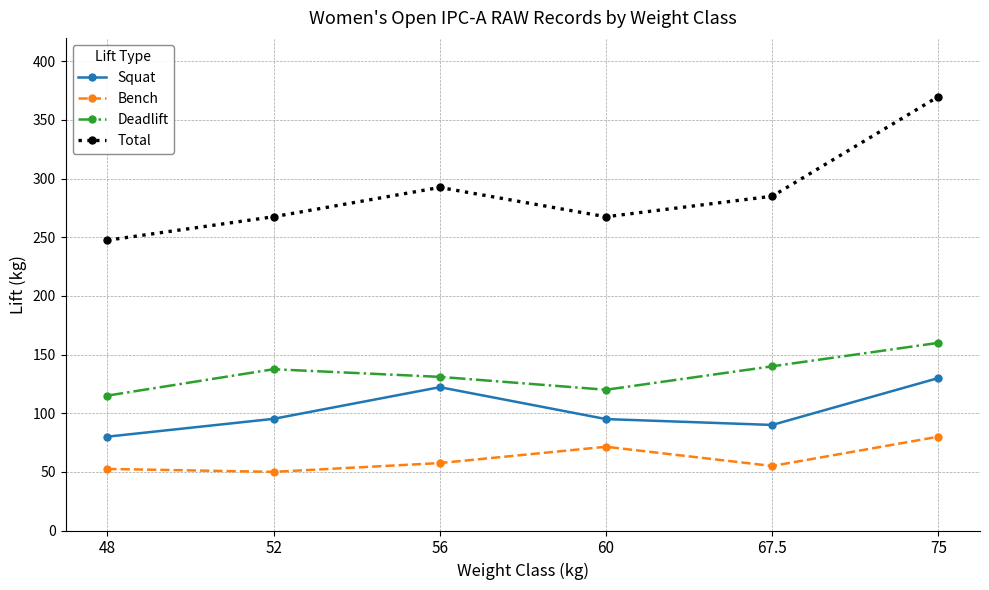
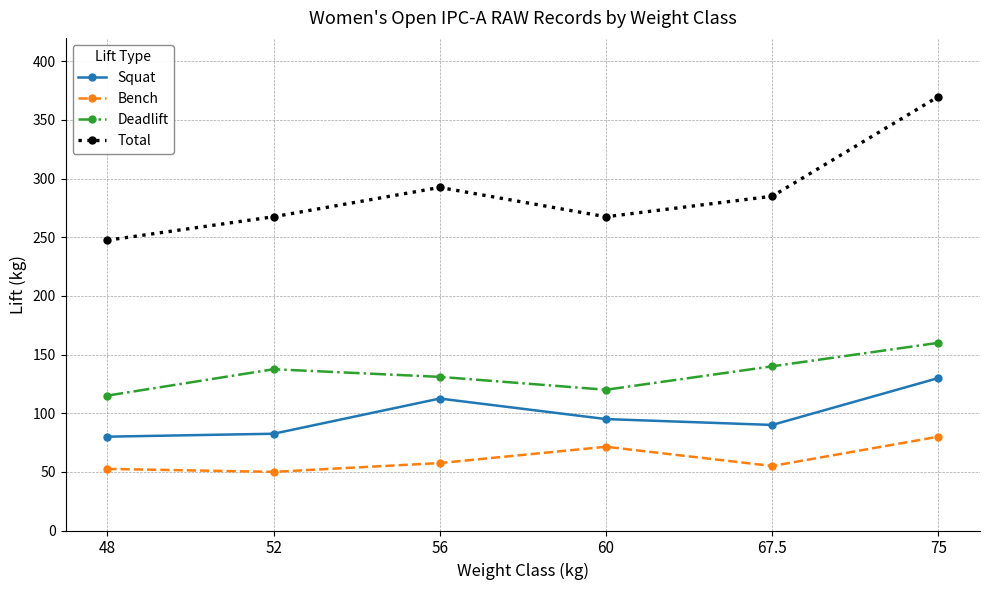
  {
    "Squat": {
      "48": 80,
-     "52": 95,
-     "56": 122,
+     "52": 83,
+     "56": 113,
      "60": 95,
      "67.5": 90,
      "75": 130
    },
    "Bench": {
      "48": 53,
      "52": 50,
      "56": 58,
      "60": 71,
      "67.5": 55,
      "75": 80
    },
    "Deadlift": {
      "48": 115,
      "52": 138,
      "56": 131,
      "60": 120,
      "67.5": 140,
      "75": 160
    },
    "Total": {
      "48": 248,
      "52": 268,
      "56": 293,
      "60": 268,
      "67.5": 285,
      "75": 370
    }
  }
